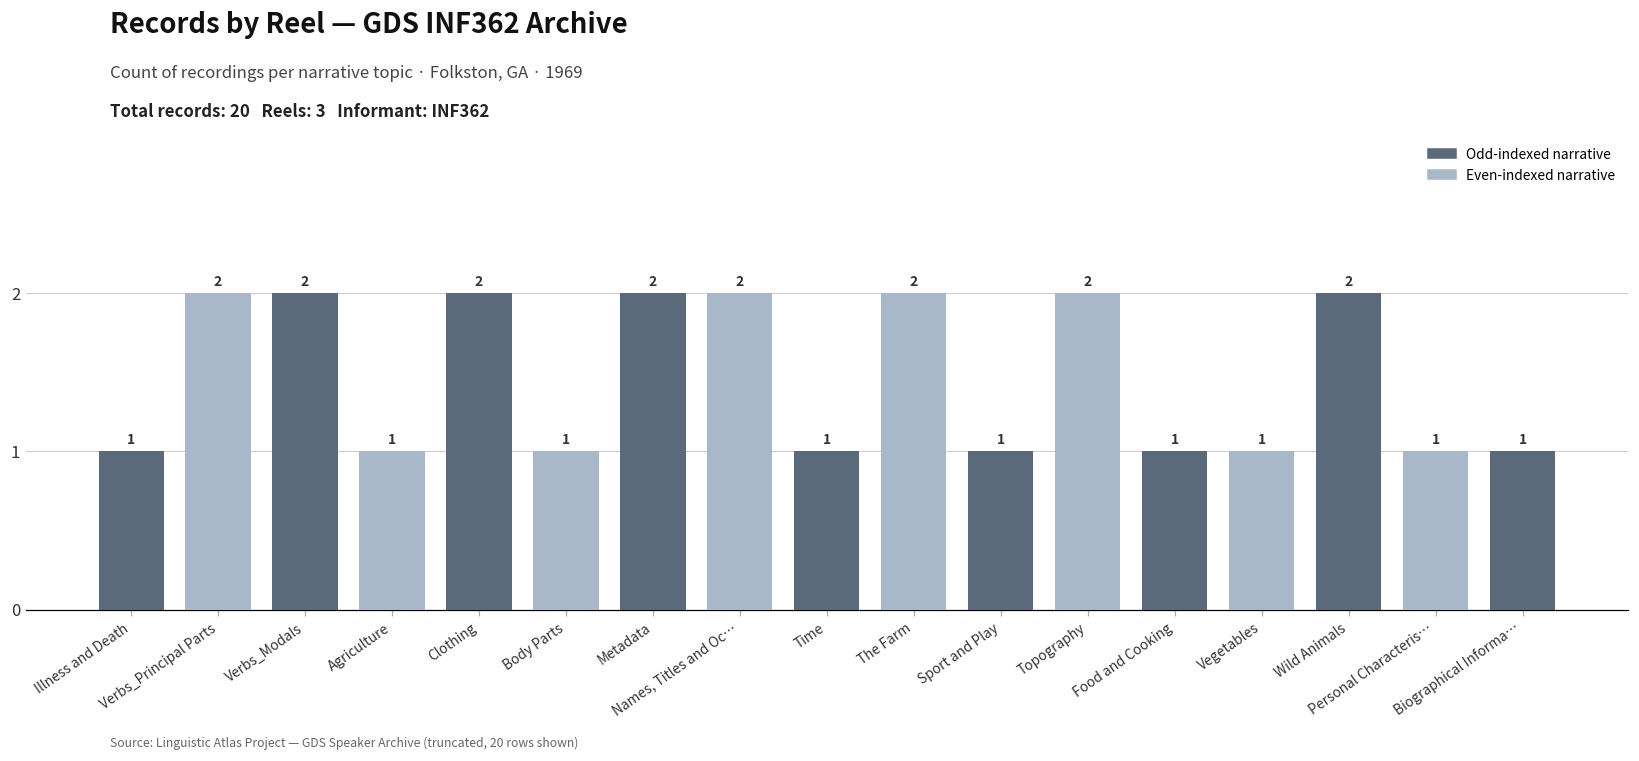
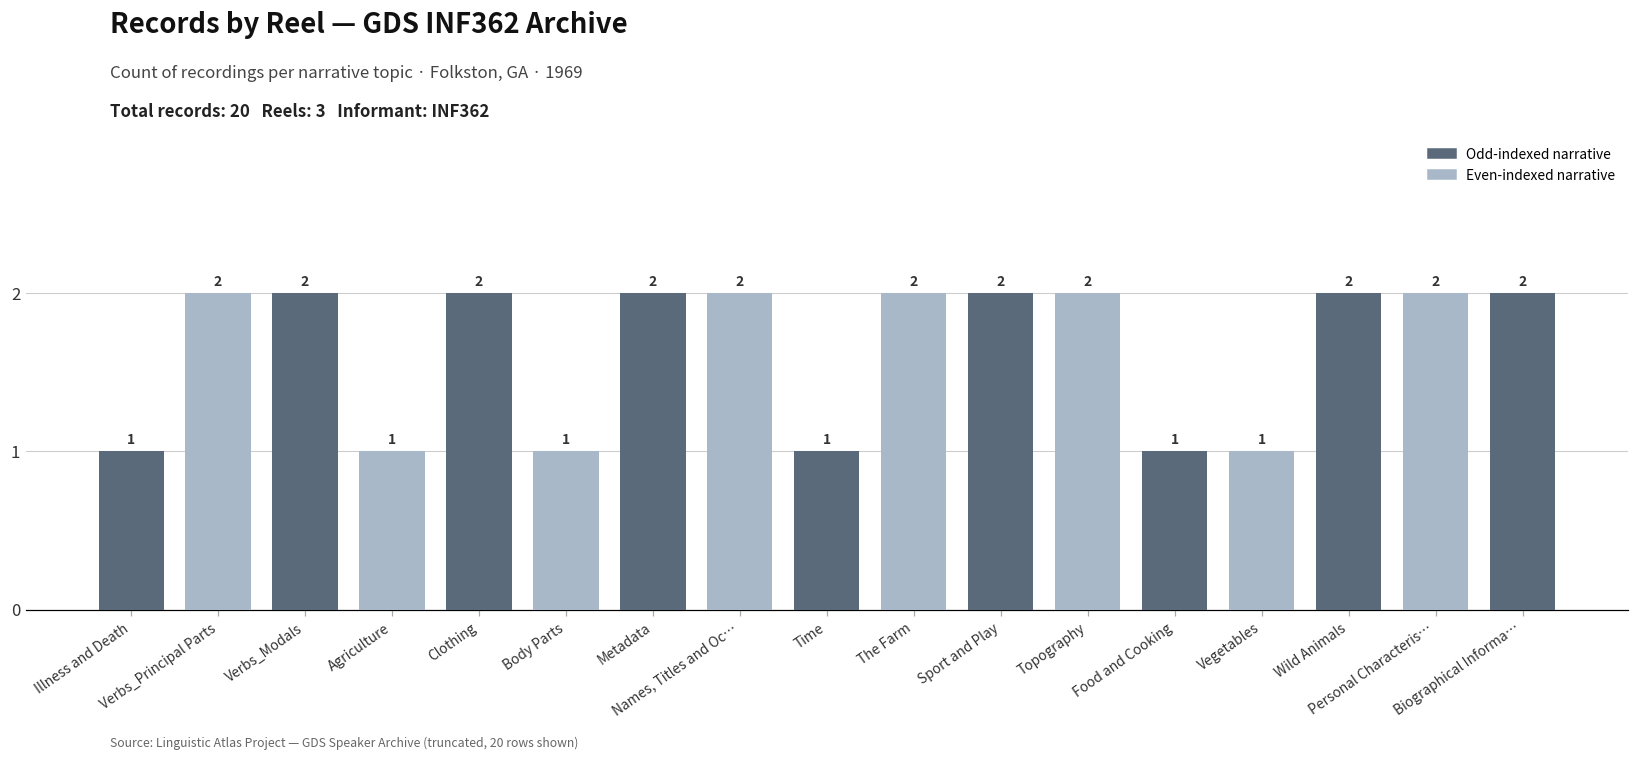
  {
    "Illness and Death": 1,
    "Verbs_Principal Parts": 2,
    "Verbs_Modals": 2,
    "Agriculture": 1,
    "Clothing": 2,
    "Body Parts": 1,
    "Metadata": 2,
    "Names, Titles and Oc…": 2,
    "Time": 1,
    "The Farm": 2,
-   "Sport and Play": 1,
+   "Sport and Play": 2,
    "Topography": 2,
    "Food and Cooking": 1,
    "Vegetables": 1,
    "Wild Animals": 2,
-   "Personal Characteris…": 1,
-   "Biographical Informa…": 1
+   "Personal Characteris…": 2,
+   "Biographical Informa…": 2
  }
